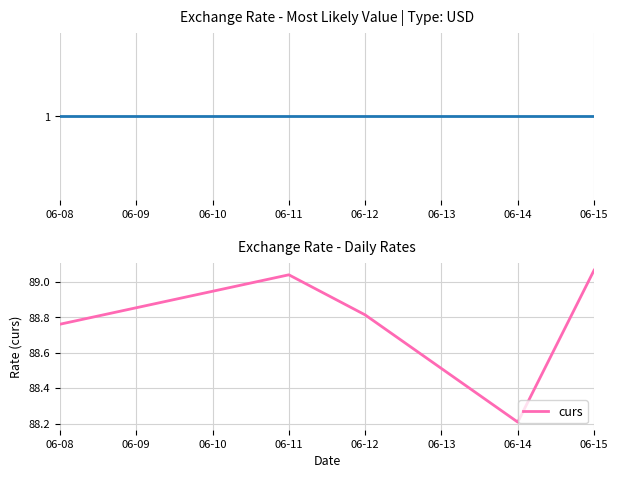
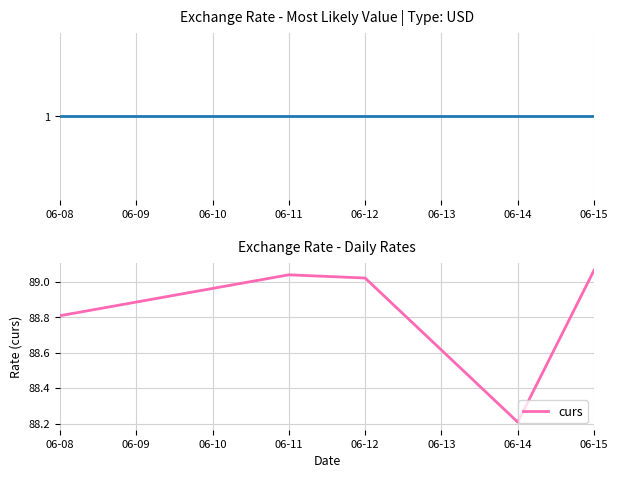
  {
    "Exchange Rate - Daily Rates": {
-     "06-08": 88.76,
+     "06-08": 88.81,
      "06-11": 89.04,
-     "06-12": 88.81,
+     "06-12": 89.02,
      "06-14": 88.21,
      "06-15": 89.07
    }
  }
